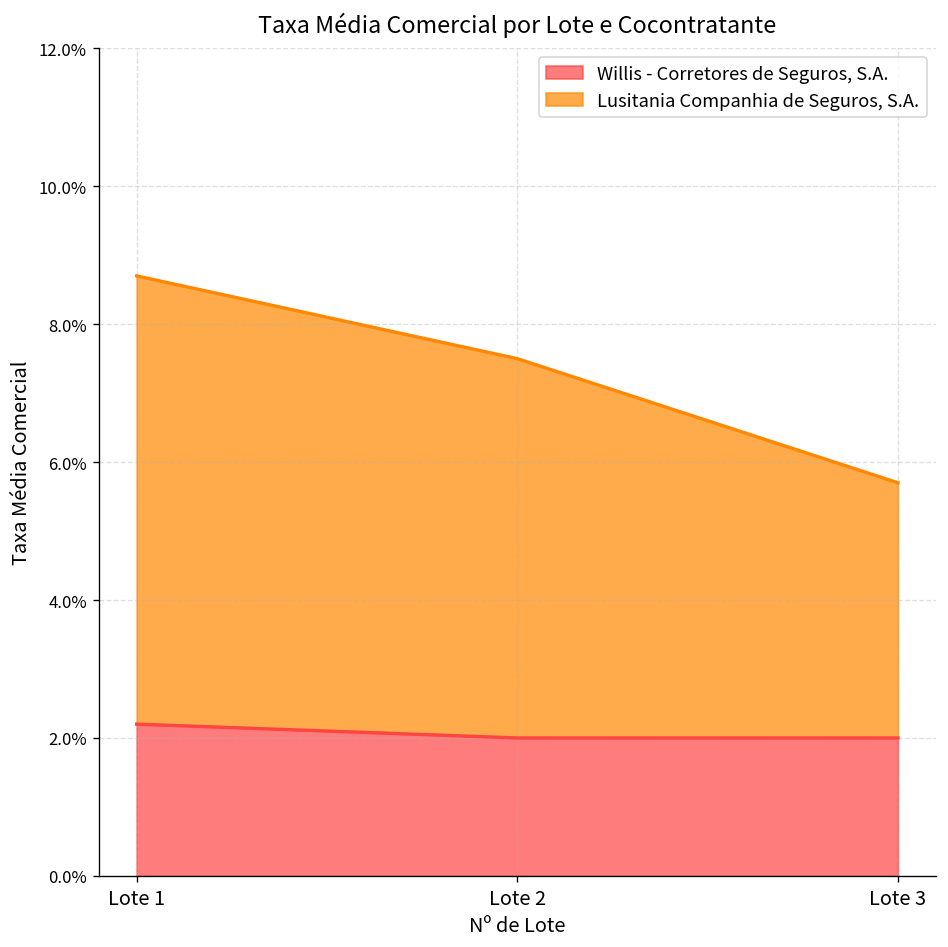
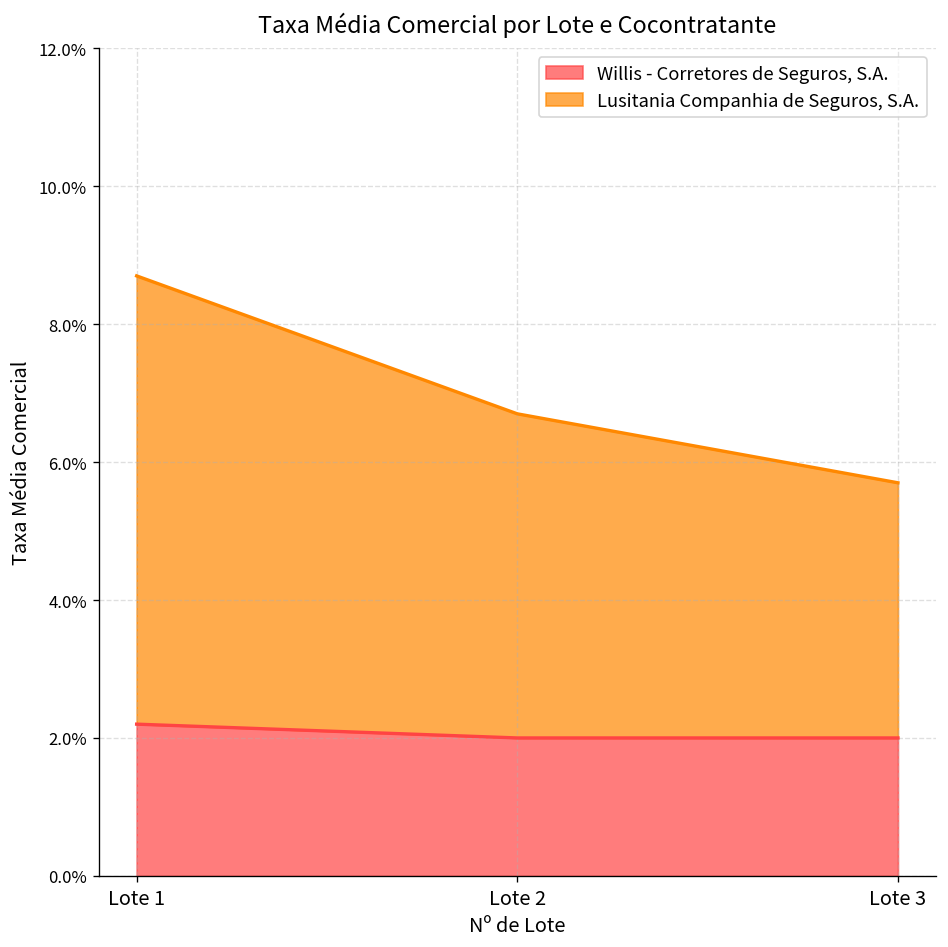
  {
    "Willis - Corretores de Seguros, S.A.": {
      "Lote 1": "2.2%",
      "Lote 2": "2.0%",
      "Lote 3": "2.0%"
    },
    "Lusitania Companhia de Seguros, S.A.": {
      "Lote 1": "6.5%",
-     "Lote 2": "5.5%",
+     "Lote 2": "4.7%",
      "Lote 3": "3.7%"
    }
  }
